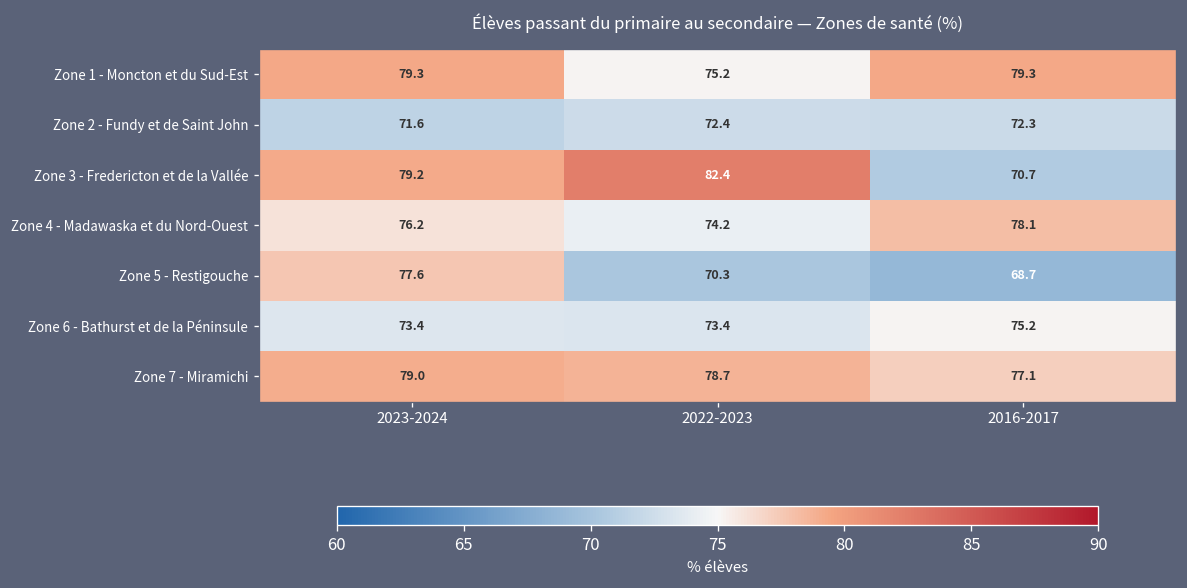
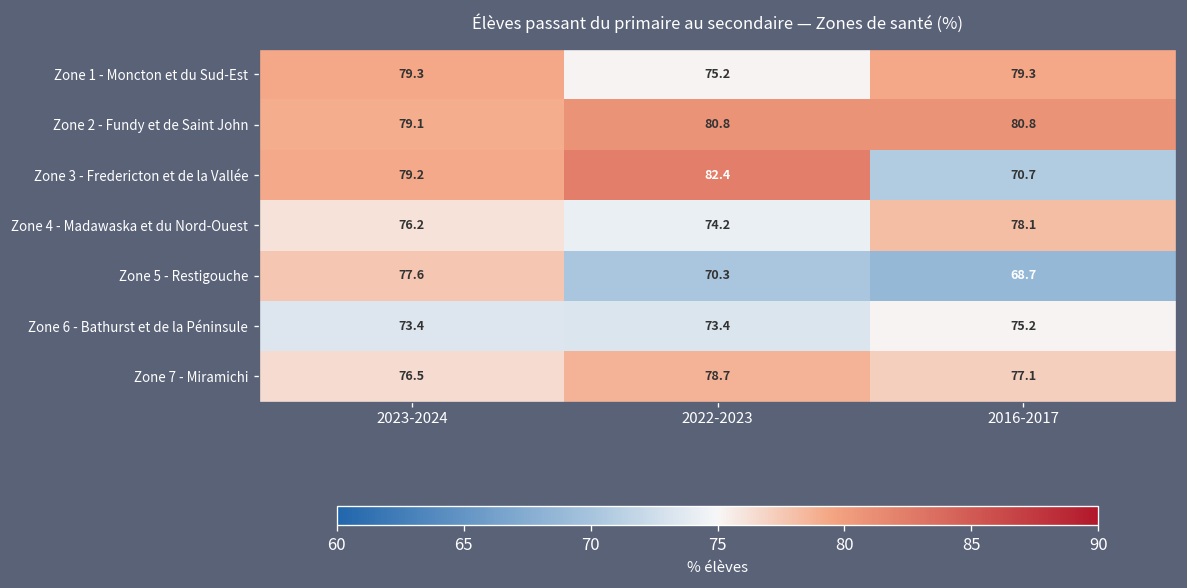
  {
    "Zone 1 - Moncton et du Sud-Est": {
      "2023-2024": 79.3,
      "2022-2023": 75.2,
      "2016-2017": 79.3
    },
    "Zone 2 - Fundy et de Saint John": {
-     "2023-2024": 71.6,
-     "2022-2023": 72.4,
-     "2016-2017": 72.3
+     "2023-2024": 79.1,
+     "2022-2023": 80.8,
+     "2016-2017": 80.8
    },
    "Zone 3 - Fredericton et de la Vallée": {
      "2023-2024": 79.2,
      "2022-2023": 82.4,
      "2016-2017": 70.7
    },
    "Zone 4 - Madawaska et du Nord-Ouest": {
      "2023-2024": 76.2,
      "2022-2023": 74.2,
      "2016-2017": 78.1
    },
    "Zone 5 - Restigouche": {
      "2023-2024": 77.6,
      "2022-2023": 70.3,
      "2016-2017": 68.7
    },
    "Zone 6 - Bathurst et de la Péninsule": {
      "2023-2024": 73.4,
      "2022-2023": 73.4,
      "2016-2017": 75.2
    },
    "Zone 7 - Miramichi": {
-     "2023-2024": 79.0,
+     "2023-2024": 76.5,
      "2022-2023": 78.7,
      "2016-2017": 77.1
    }
  }
